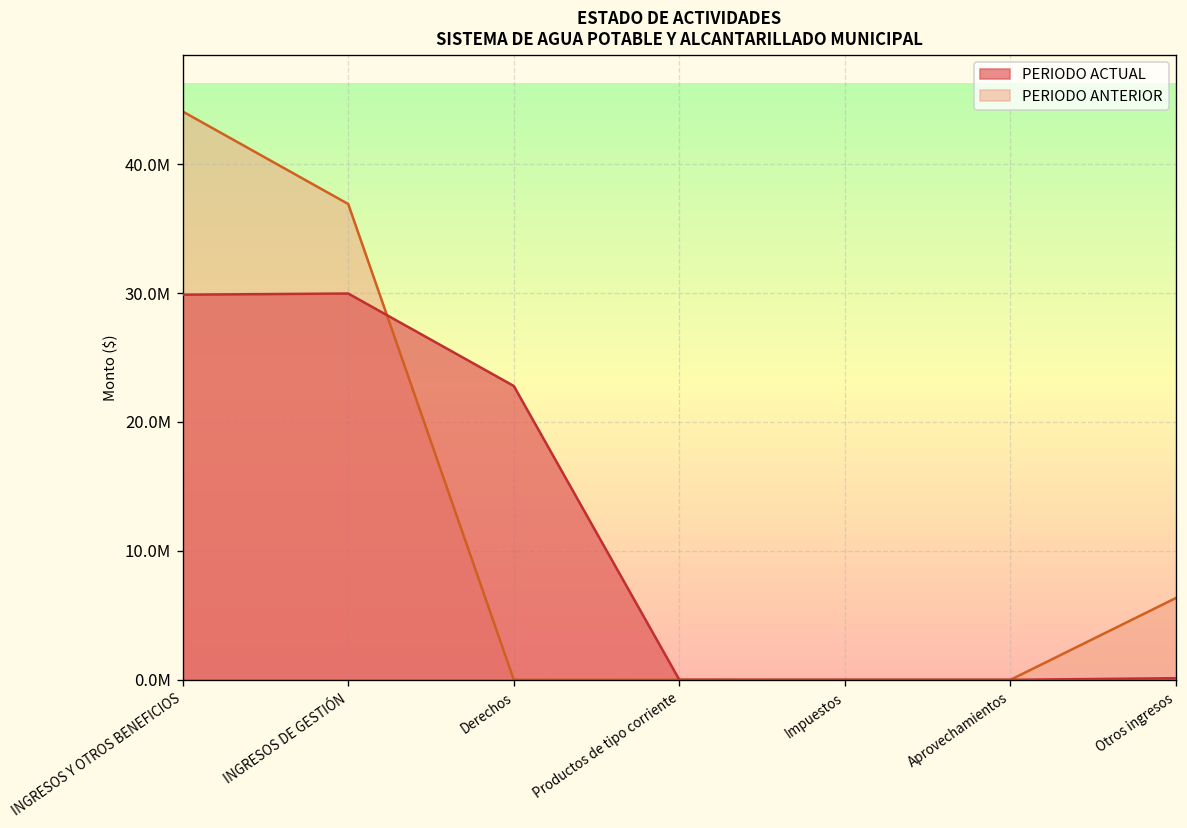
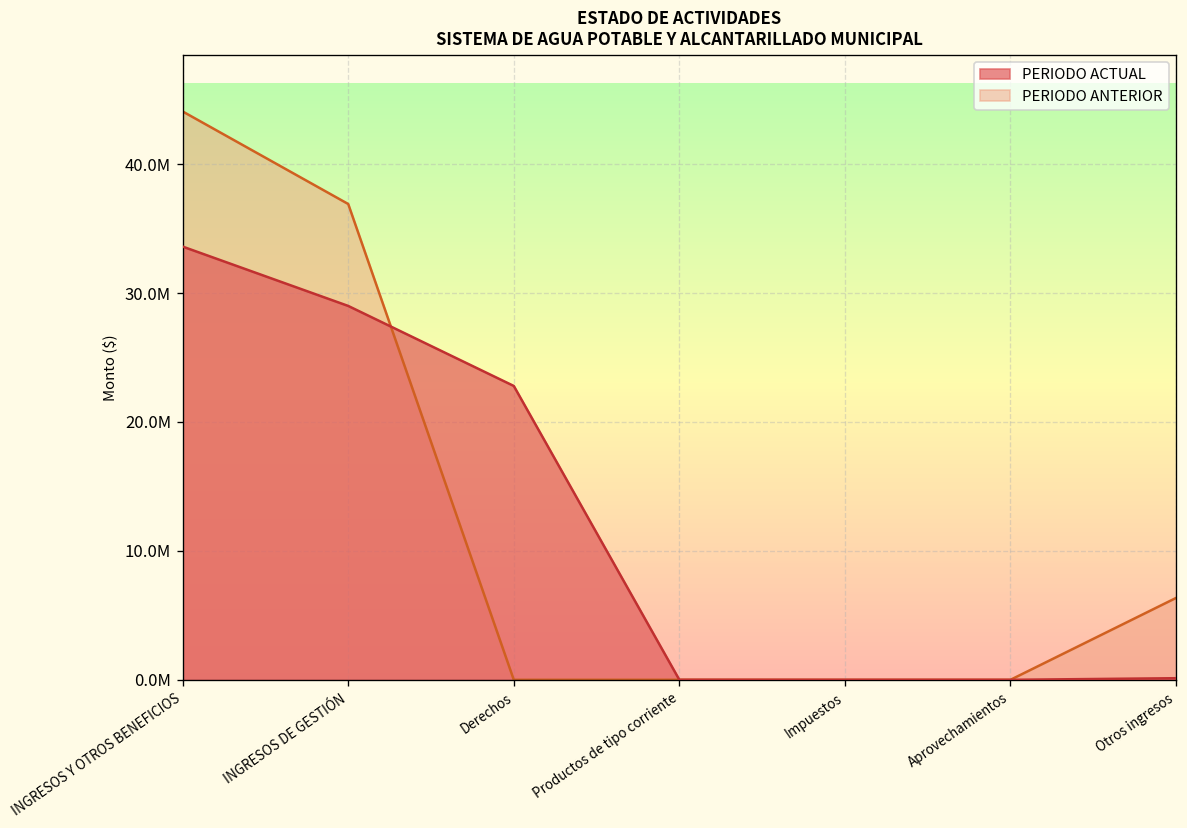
  {
    "PERIODO ACTUAL": {
-     "INGRESOS Y OTROS BENEFICIOS": 29900000,
-     "INGRESOS DE GESTIÓN": 30000000,
+     "INGRESOS Y OTROS BENEFICIOS": 33600000,
+     "INGRESOS DE GESTIÓN": 29000000,
      "Derechos": 22800000,
      "Otros ingresos": 100000
    },
    "PERIODO ANTERIOR": {
      "INGRESOS Y OTROS BENEFICIOS": 44100000,
      "INGRESOS DE GESTIÓN": 36900000,
      "Derechos": 0,
      "Otros ingresos": 6300000
    }
  }
